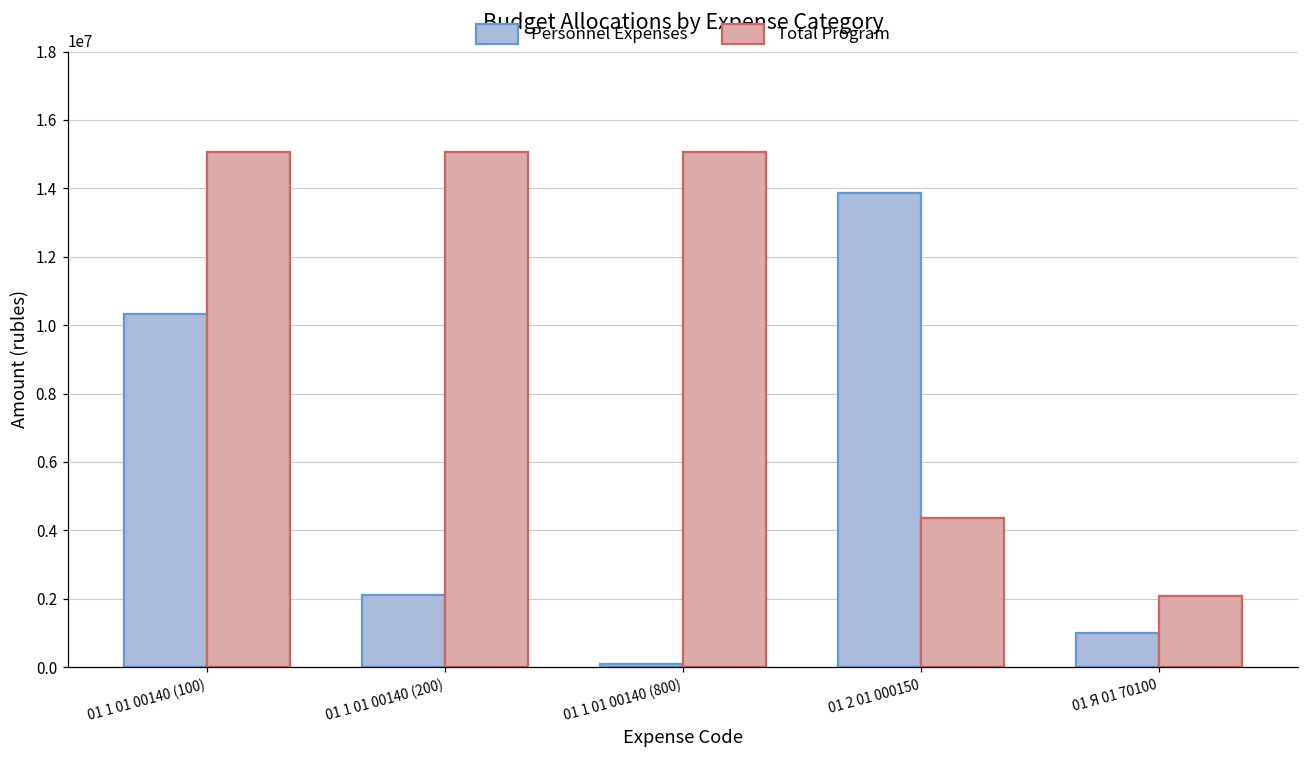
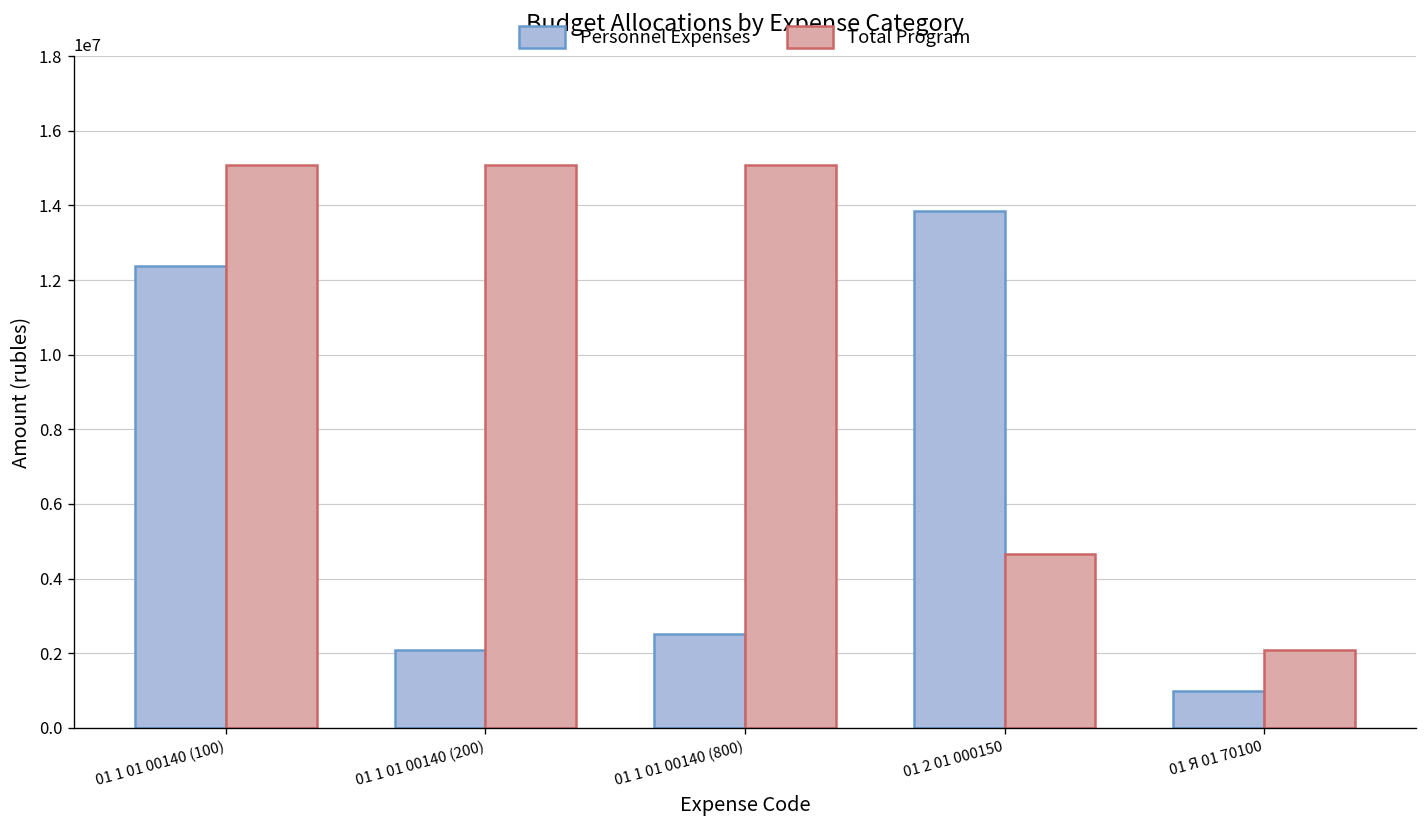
  {
    "Personnel Expenses": {
-     "01 1 01 00140 (100)": 10300000,
+     "01 1 01 00140 (100)": 12400000,
      "01 1 01 00140 (200)": 2100000,
-     "01 1 01 00140 (800)": 100000,
+     "01 1 01 00140 (800)": 2500000,
      "01 2 01 000150": 13900000,
      "01 Я 01 70100": 1000000
    },
    "Total Program": {
      "01 1 01 00140 (100)": 15100000,
      "01 1 01 00140 (200)": 15100000,
      "01 1 01 00140 (800)": 15100000,
-     "01 2 01 000150": 4400000,
+     "01 2 01 000150": 4700000,
      "01 Я 01 70100": 2100000
    }
  }
